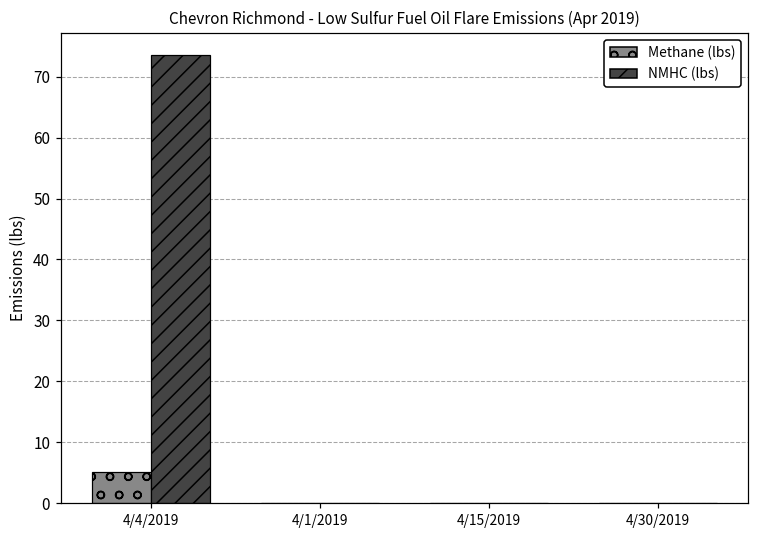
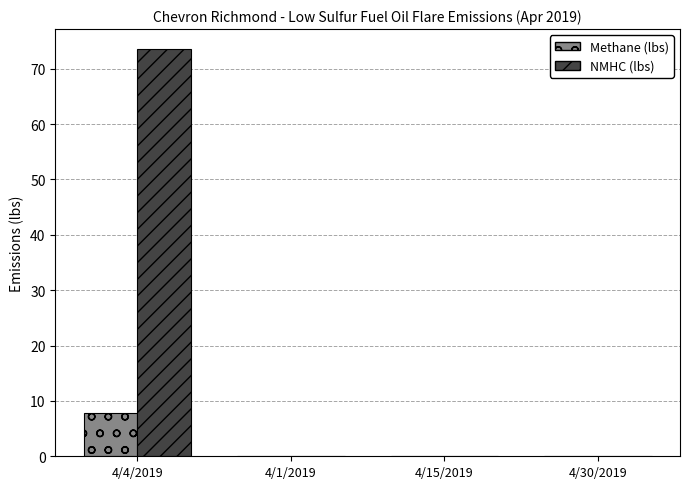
  {
    "Methane (lbs)": {
-     "4/4/2019": 5,
+     "4/4/2019": 8,
      "4/1/2019": 0,
      "4/15/2019": 0,
      "4/30/2019": 0
    },
    "NMHC (lbs)": {
      "4/4/2019": 73,
      "4/1/2019": 0,
      "4/15/2019": 0,
      "4/30/2019": 0
    }
  }
